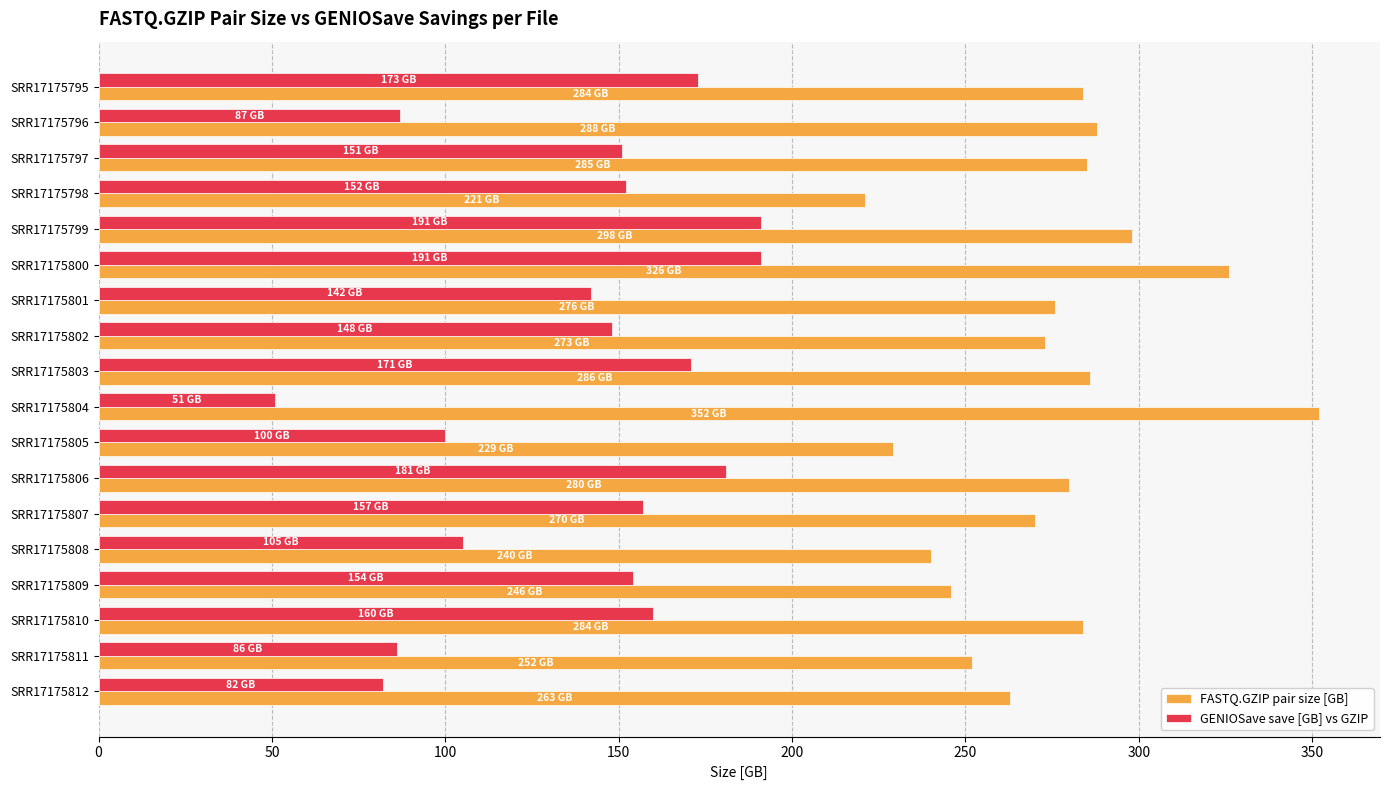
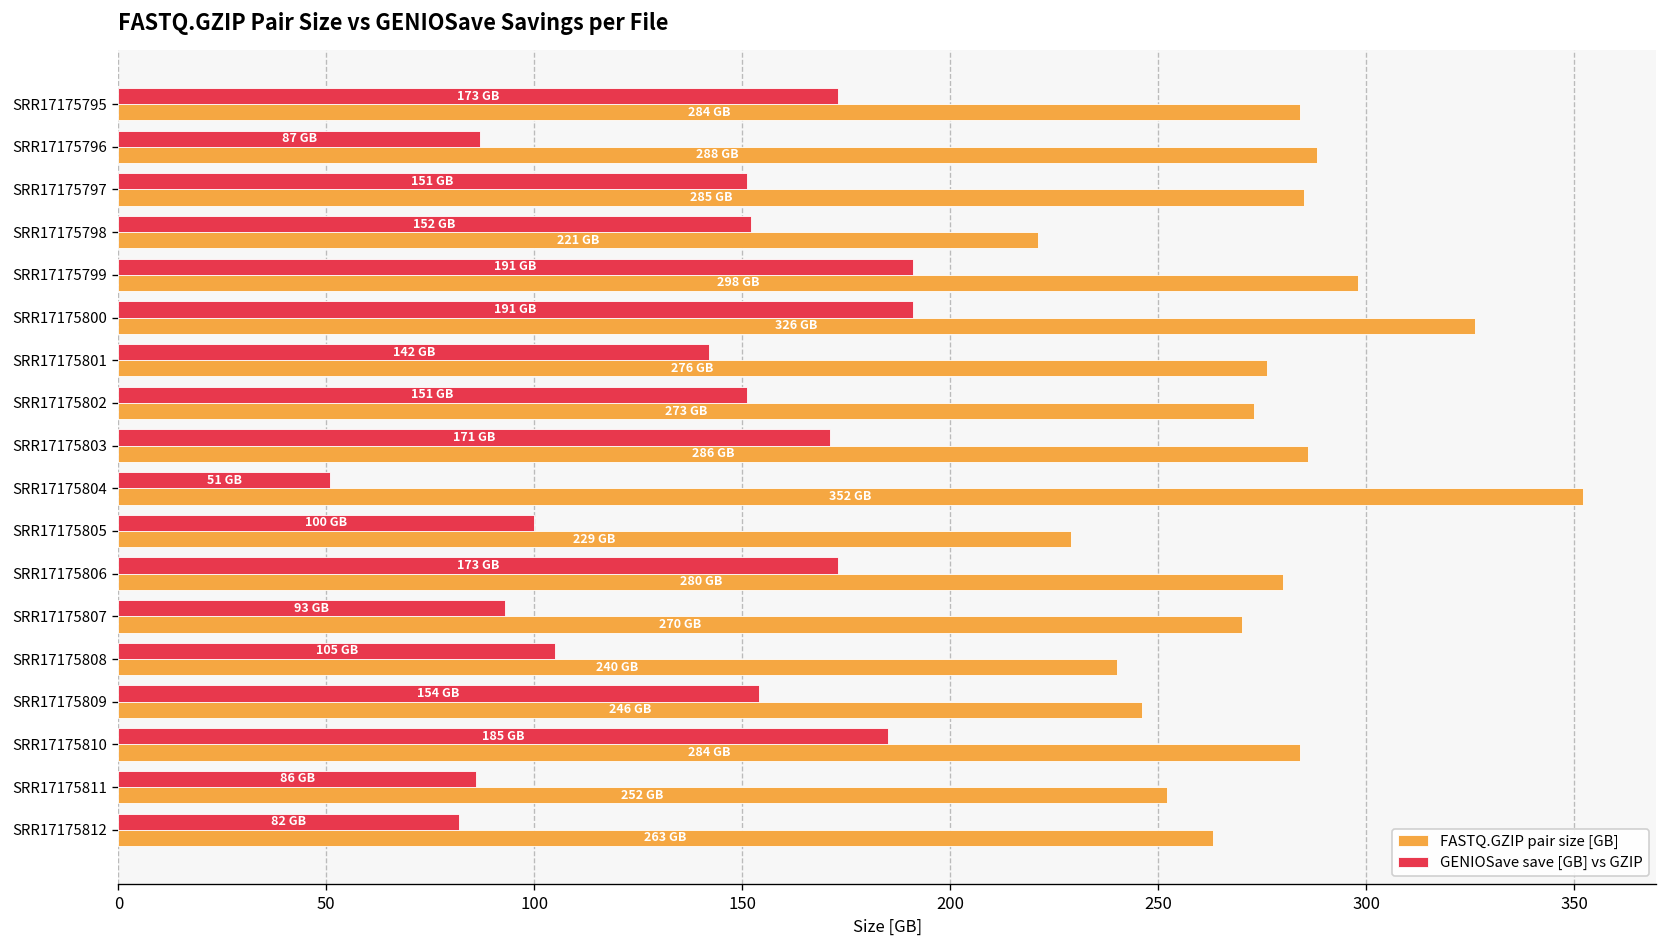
  {
    "FASTQ.GZIP pair size [GB]": {
      "SRR17175795": 284,
      "SRR17175796": 288,
      "SRR17175797": 285,
      "SRR17175798": 221,
      "SRR17175799": 298,
      "SRR17175800": 326,
      "SRR17175801": 276,
      "SRR17175802": 273,
      "SRR17175803": 286,
      "SRR17175804": 352,
      "SRR17175805": 229,
      "SRR17175806": 280,
      "SRR17175807": 270,
      "SRR17175808": 240,
      "SRR17175809": 246,
      "SRR17175810": 284,
      "SRR17175811": 252,
      "SRR17175812": 263
    },
    "GENIOSave save [GB] vs GZIP": {
      "SRR17175795": 173,
      "SRR17175796": 87,
      "SRR17175797": 151,
      "SRR17175798": 152,
      "SRR17175799": 191,
      "SRR17175800": 191,
      "SRR17175801": 142,
-     "SRR17175802": 148,
+     "SRR17175802": 151,
      "SRR17175803": 171,
      "SRR17175804": 51,
      "SRR17175805": 100,
-     "SRR17175806": 181,
-     "SRR17175807": 157,
+     "SRR17175806": 173,
+     "SRR17175807": 93,
      "SRR17175808": 105,
      "SRR17175809": 154,
-     "SRR17175810": 160,
+     "SRR17175810": 185,
      "SRR17175811": 86,
      "SRR17175812": 82
    }
  }
